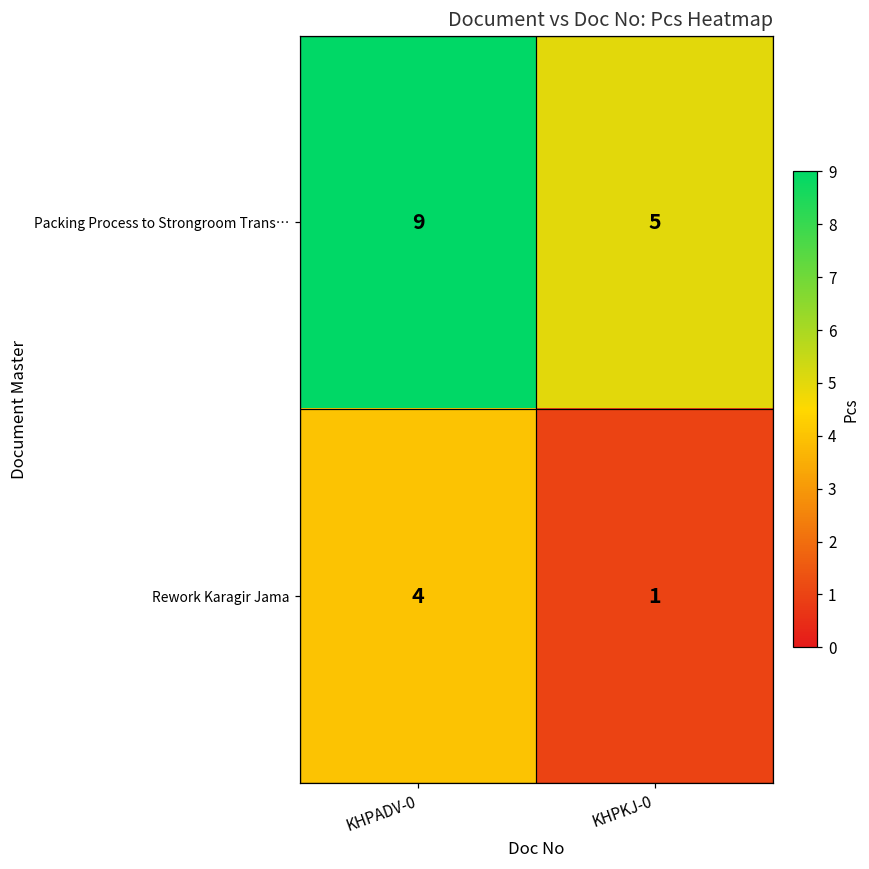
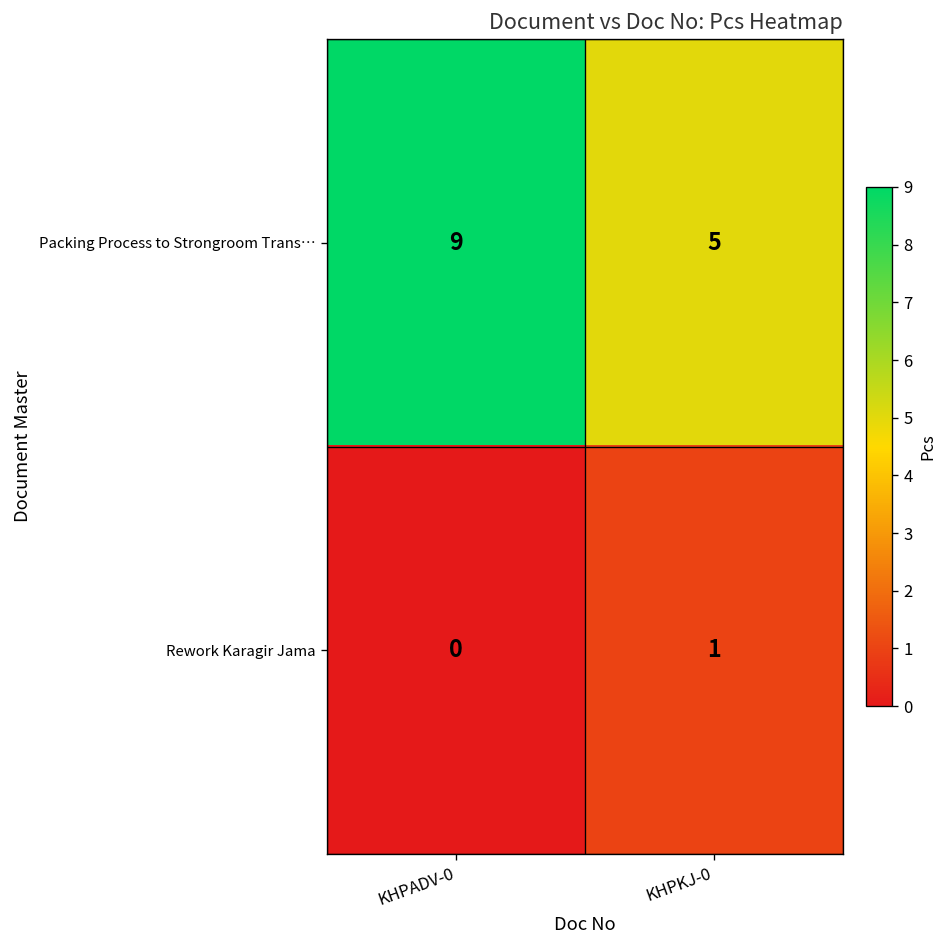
  {
    "Packing Process to Strongroom Trans…": {
      "KHPADV-0": 9,
      "KHPKJ-0": 5
    },
    "Rework Karagir Jama": {
-     "KHPADV-0": 4,
+     "KHPADV-0": 0,
      "KHPKJ-0": 1
    }
  }
